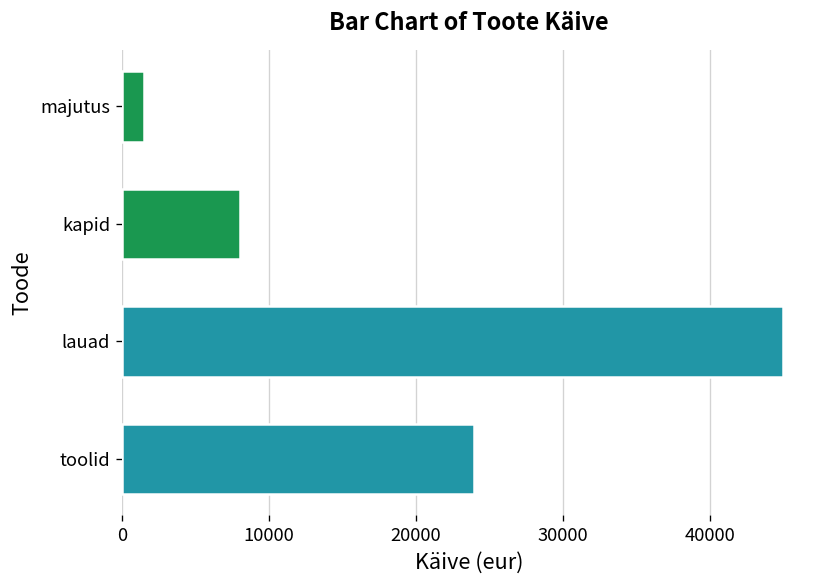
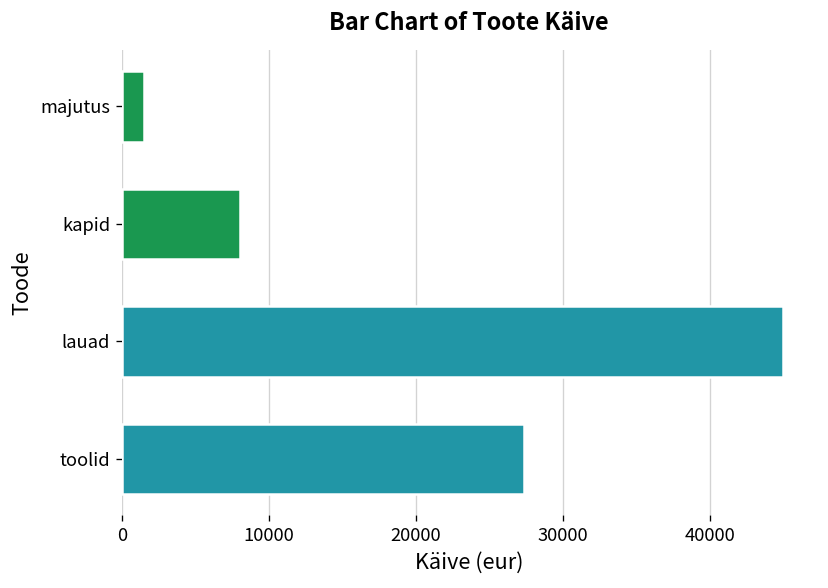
  {
    "majutus": 1500,
    "kapid": 8000,
    "lauad": 45000,
-   "toolid": 24000
+   "toolid": 27400
  }
